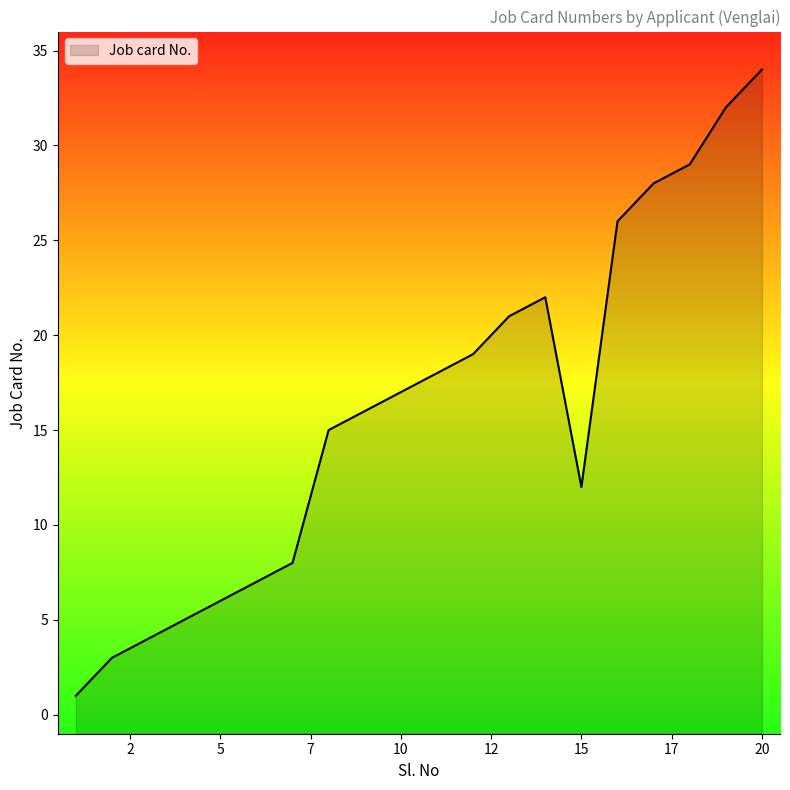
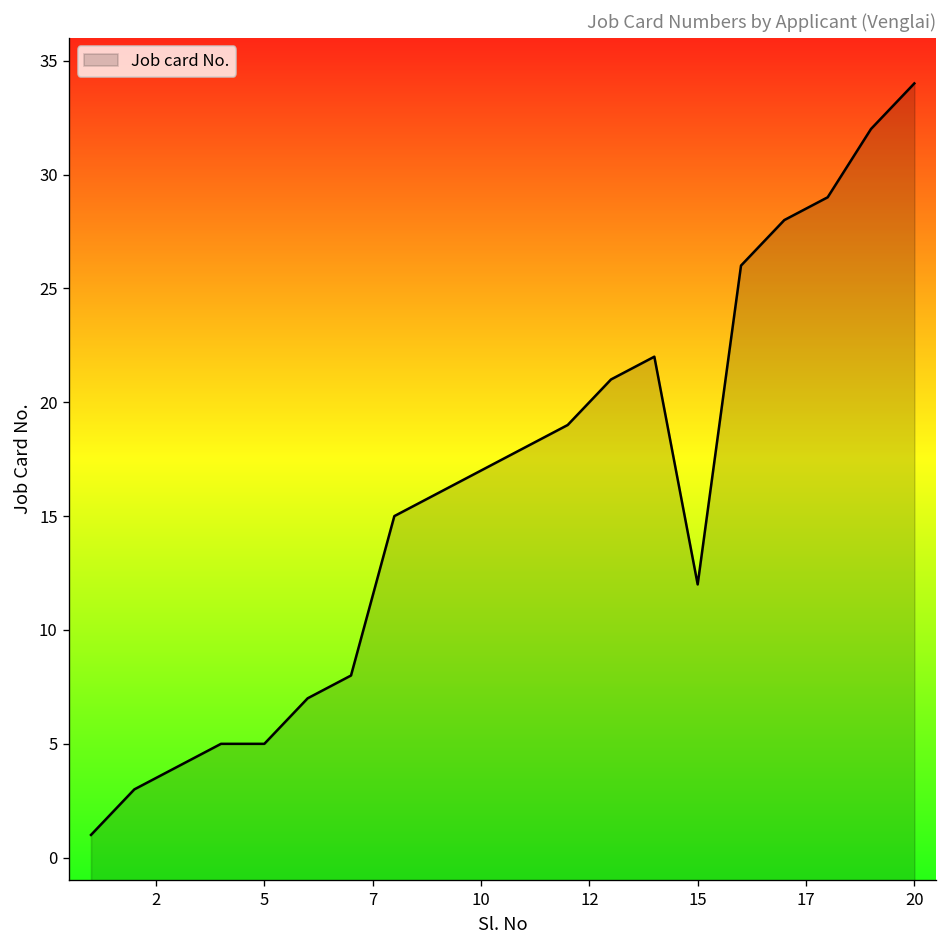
  {
-   "5": 6,
+   "5": 5,
    "10": 17,
    "15": 12,
    "20": 34
  }
